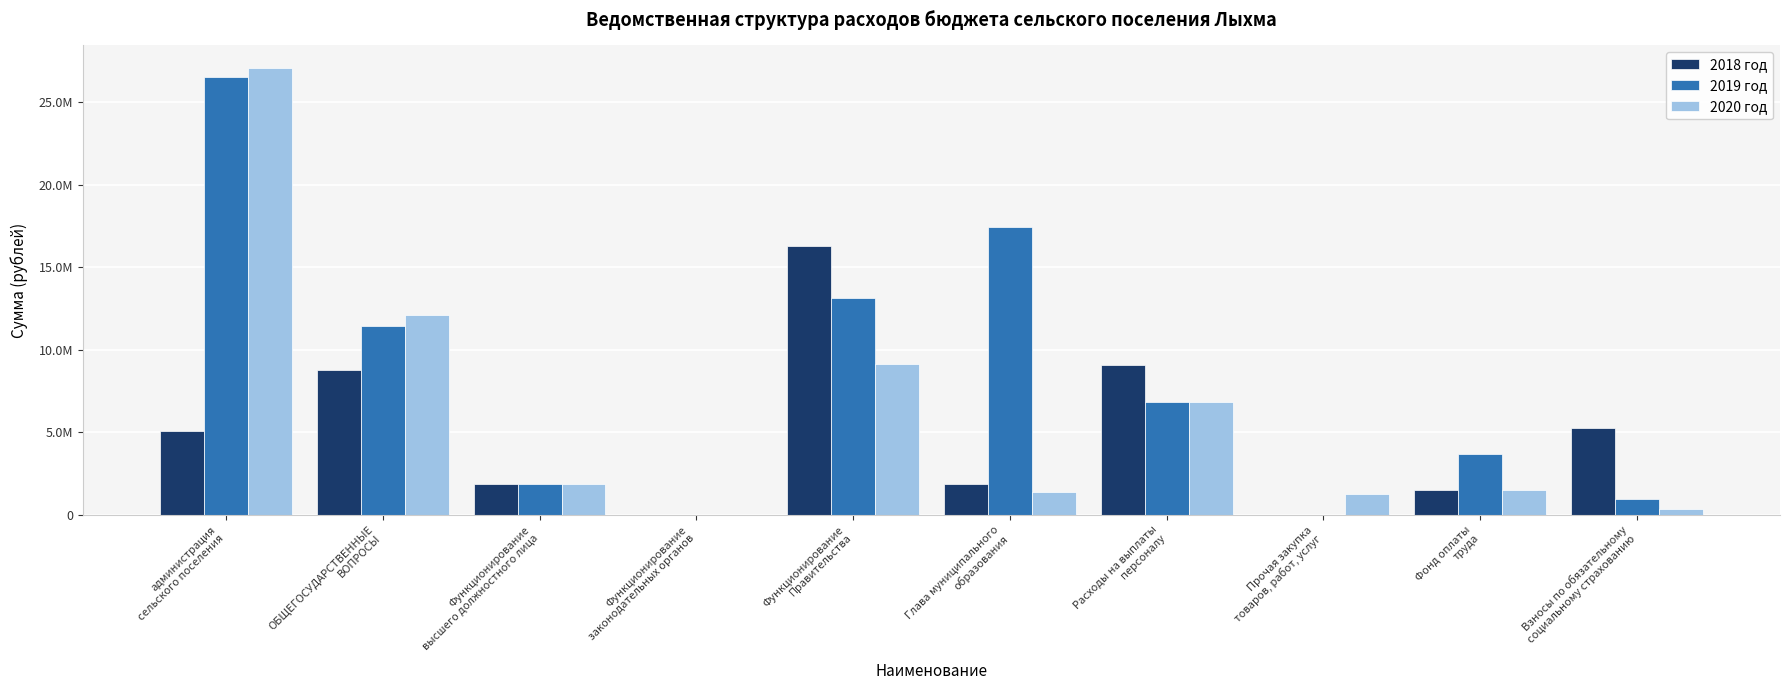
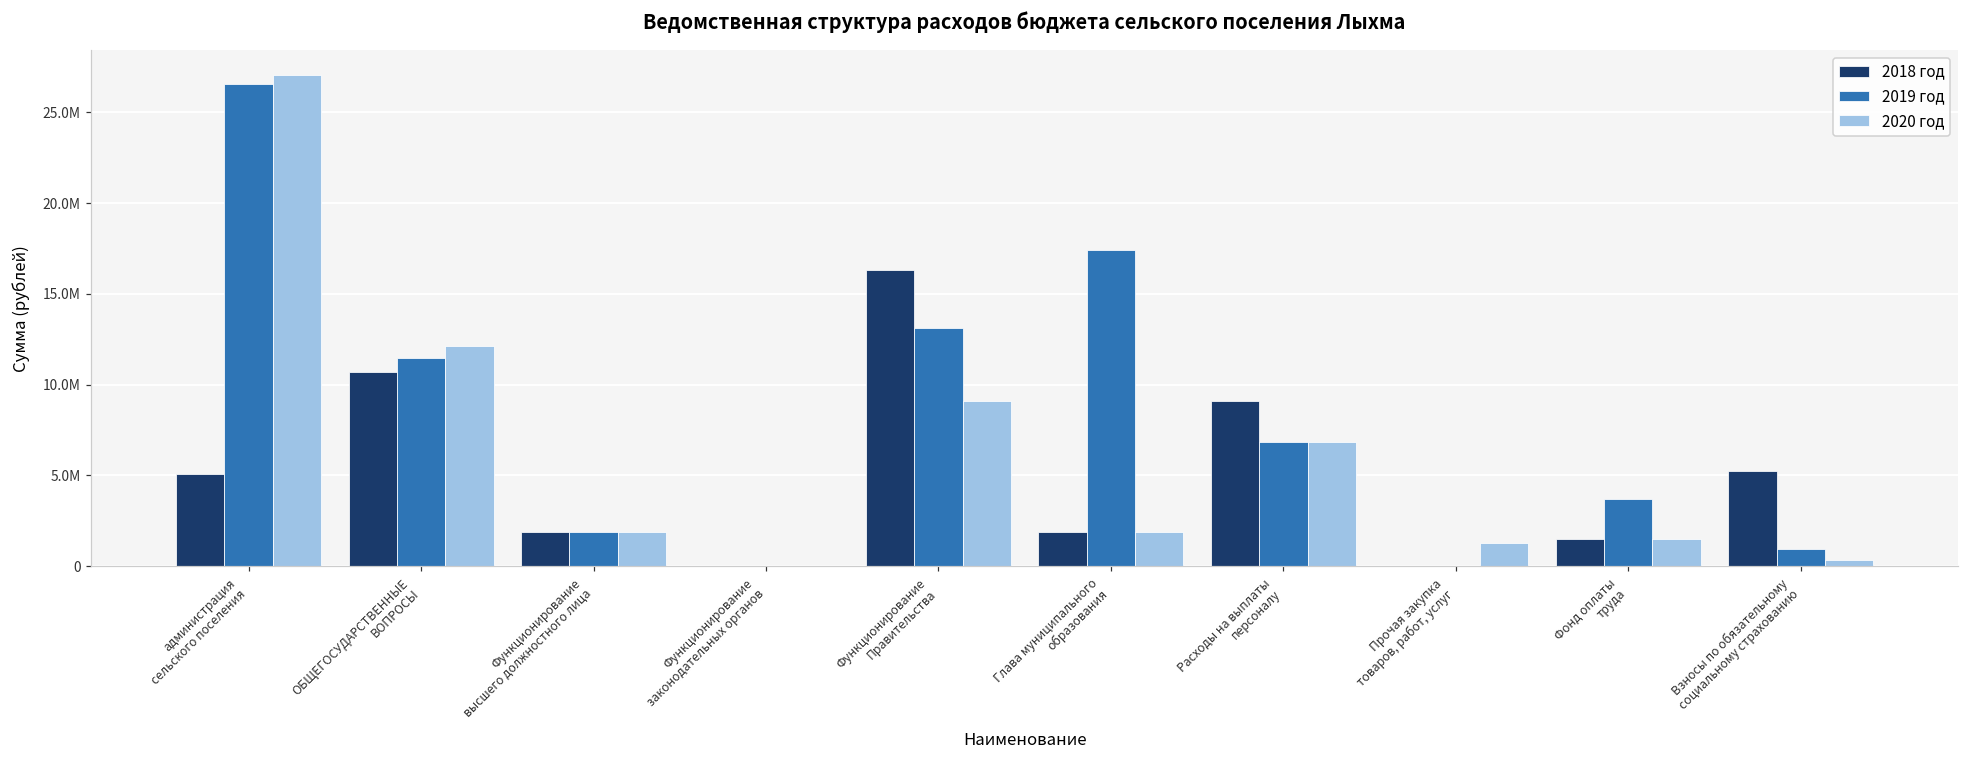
  {
    "2018 год": {
      "администрация сельского поселения": 5100000,
-     "ОБЩЕГОСУДАРСТВЕННЫЕ ВОПРОСЫ": 8800000,
+     "ОБЩЕГОСУДАРСТВЕННЫЕ ВОПРОСЫ": 10700000,
      "Функционирование высшего должностного лица": 1900000,
      "Функционирование Правительства": 16300000,
      "Глава муниципального образования": 1900000,
      "Расходы на выплаты персоналу": 9100000,
      "Фонд оплаты труда": 1500000,
      "Взносы по обязательному социальному страхованию": 5200000
    },
    "2019 год": {
      "администрация сельского поселения": 26500000,
      "ОБЩЕГОСУДАРСТВЕННЫЕ ВОПРОСЫ": 11400000,
      "Функционирование высшего должностного лица": 1900000,
      "Функционирование Правительства": 13100000,
      "Глава муниципального образования": 17400000,
      "Расходы на выплаты персоналу": 6800000,
      "Фонд оплаты труда": 3700000,
      "Взносы по обязательному социальному страхованию": 1000000
    },
    "2020 год": {
      "администрация сельского поселения": 27100000,
      "ОБЩЕГОСУДАРСТВЕННЫЕ ВОПРОСЫ": 12100000,
      "Функционирование высшего должностного лица": 1900000,
      "Функционирование Правительства": 9100000,
-     "Глава муниципального образования": 1400000,
+     "Глава муниципального образования": 1900000,
      "Расходы на выплаты персоналу": 6800000,
      "Прочая закупка товаров, работ, услуг": 1300000,
      "Фонд оплаты труда": 1500000,
      "Взносы по обязательному социальному страхованию": 400000
    }
  }
